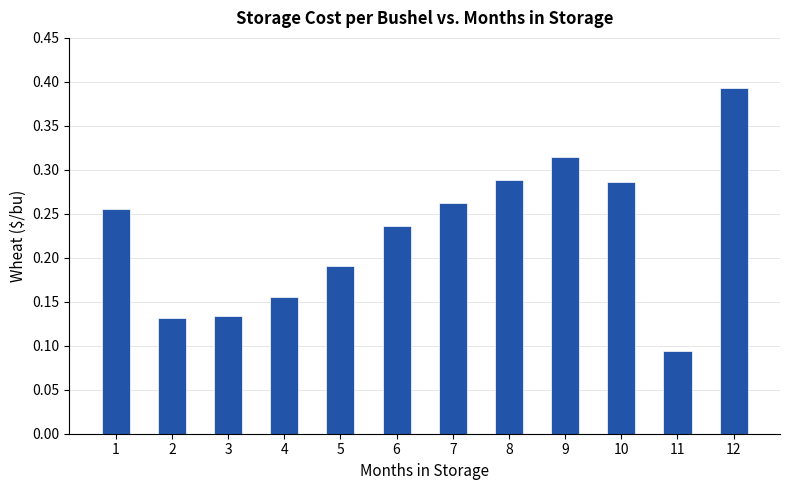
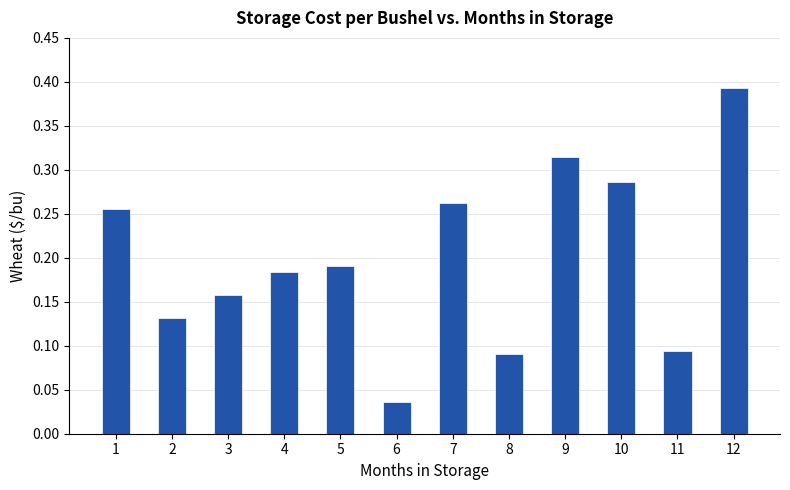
  {
    "1": 0.26,
    "2": 0.13,
-   "3": 0.13,
-   "4": 0.16,
+   "3": 0.16,
+   "4": 0.18,
    "5": 0.19,
-   "6": 0.24,
+   "6": 0.04,
    "7": 0.26,
-   "8": 0.29,
+   "8": 0.09,
    "9": 0.31,
    "10": 0.29,
    "11": 0.09,
    "12": 0.39
  }
